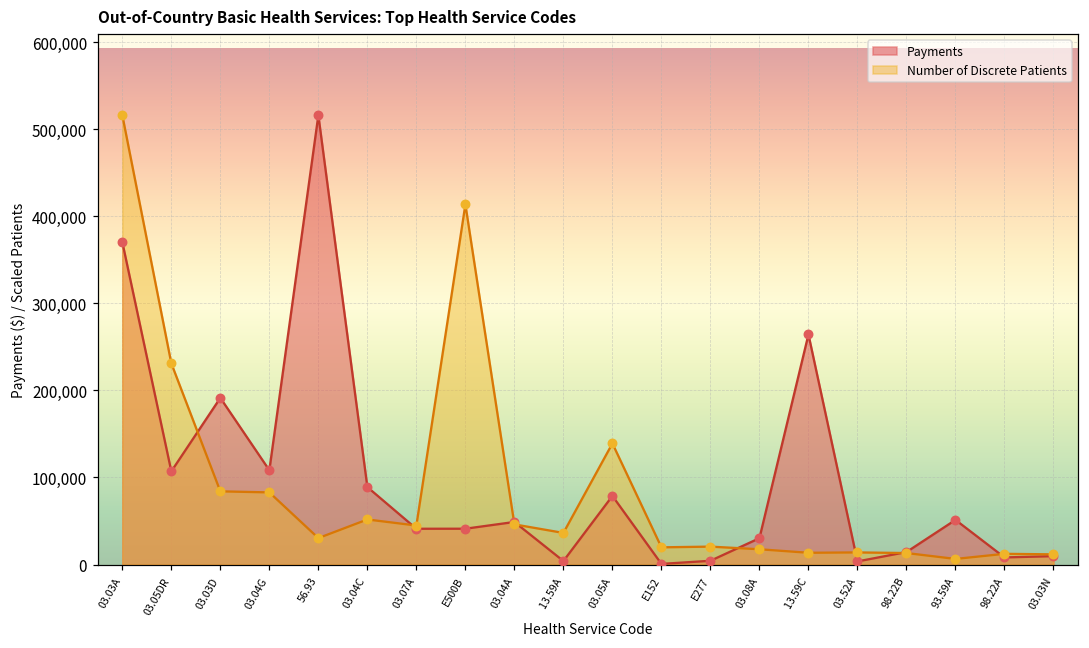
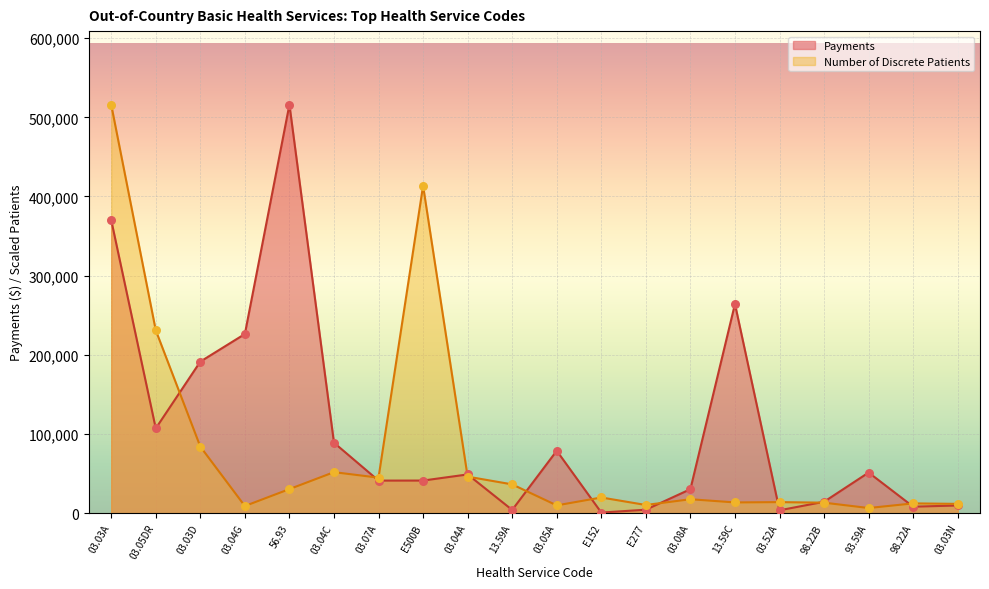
  {
    "Payments": {
      "03.03A": "370,000",
      "03.05DR": "110,000",
      "03.03D": "190,000",
-     "03.04G": "110,000",
+     "03.04G": "230,000",
      "56.93": "520,000",
      "03.04C": "90,000",
      "03.07A": "40,000",
      "E500B": "40,000",
      "13.59A": "0",
      "03.05A": "80,000",
      "E152": "0",
      "E277": "0",
      "03.08A": "30,000",
      "13.59C": "260,000",
      "03.52A": "0",
      "93.59A": "50,000",
      "98.22A": "10,000"
    },
    "Number of Discrete Patients": {
      "03.03A": "520,000",
      "03.05DR": "230,000",
      "03.03D": "80,000",
-     "03.04G": "80,000",
+     "03.04G": "10,000",
      "56.93": "30,000",
      "03.04C": "50,000",
      "03.07A": "40,000",
      "E500B": "410,000",
      "13.59A": "40,000",
-     "03.05A": "140,000",
+     "03.05A": "10,000",
      "E152": "20,000",
-     "E277": "20,000",
+     "E277": "10,000",
      "03.08A": "20,000",
      "13.59C": "10,000",
      "03.52A": "10,000",
      "93.59A": "10,000",
      "98.22A": "10,000"
    }
  }
